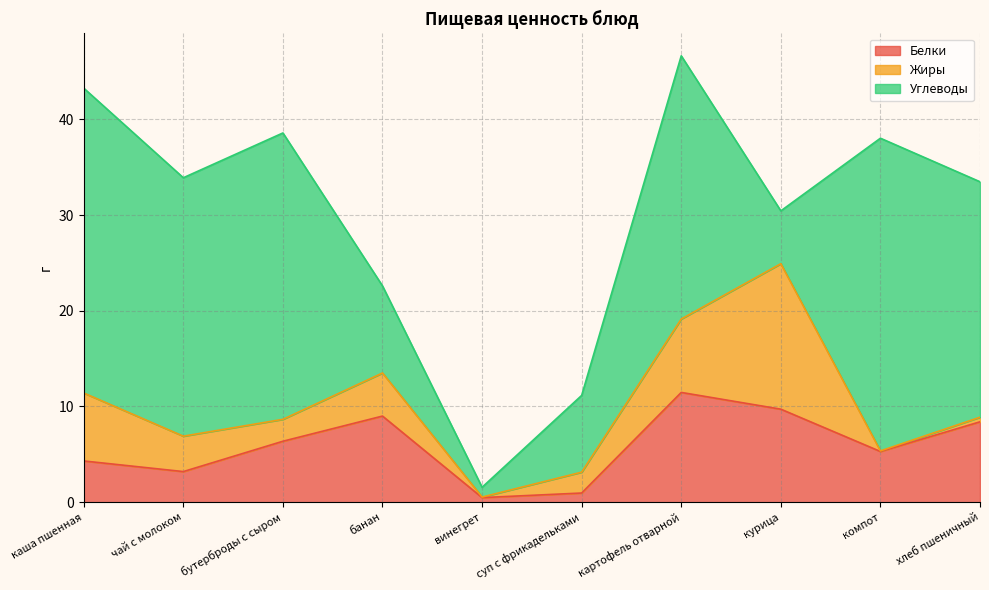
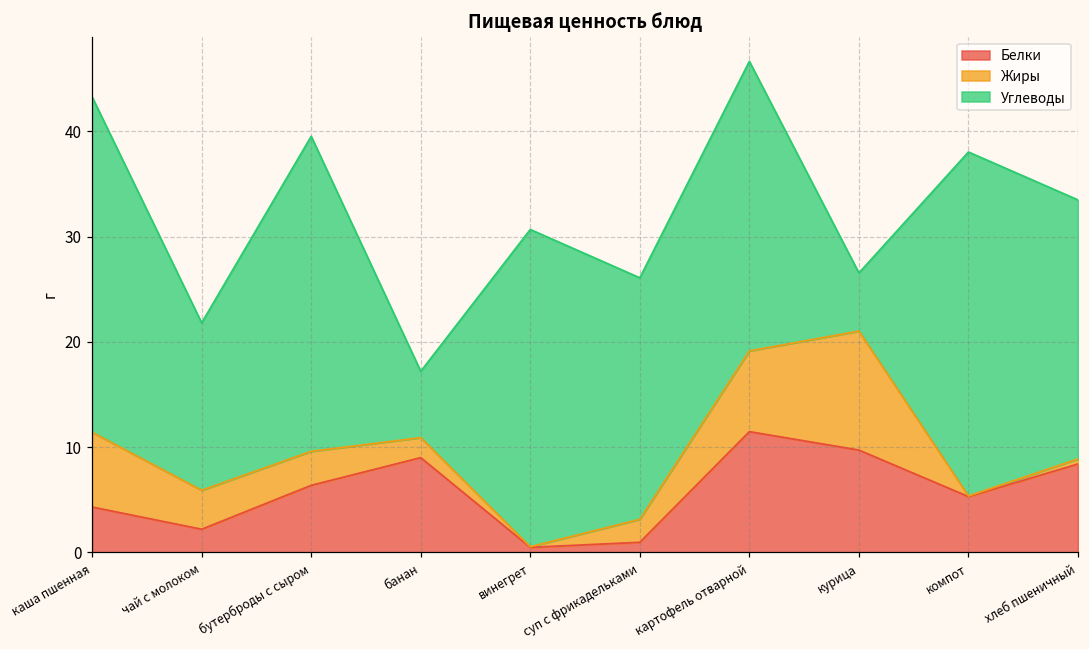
  {
    "Белки": {
      "каша пшенная": 4,
-     "чай с молоком": 3,
+     "чай с молоком": 2,
      "бутерброды с сыром": 6,
      "банан": 9,
      "суп с фрикадельками": 1,
      "картофель отварной": 11,
      "курица": 10,
      "хлеб пшеничный": 8
    },
    "Жиры": {
      "каша пшенная": 7,
      "чай с молоком": 4,
-     "бутерброды с сыром": 2,
-     "банан": 5,
+     "бутерброды с сыром": 3,
+     "банан": 2,
      "суп с фрикадельками": 2,
      "картофель отварной": 8,
-     "курица": 15,
+     "курица": 11,
      "хлеб пшеничный": 0
    },
    "Углеводы": {
      "каша пшенная": 32,
-     "чай с молоком": 27,
+     "чай с молоком": 16,
      "бутерброды с сыром": 30,
-     "банан": 9,
-     "винегрет": 1,
-     "суп с фрикадельками": 8,
+     "банан": 6,
+     "винегрет": 30,
+     "суп с фрикадельками": 23,
      "картофель отварной": 28,
      "курица": 6,
      "компот": 33,
      "хлеб пшеничный": 25
    }
  }
